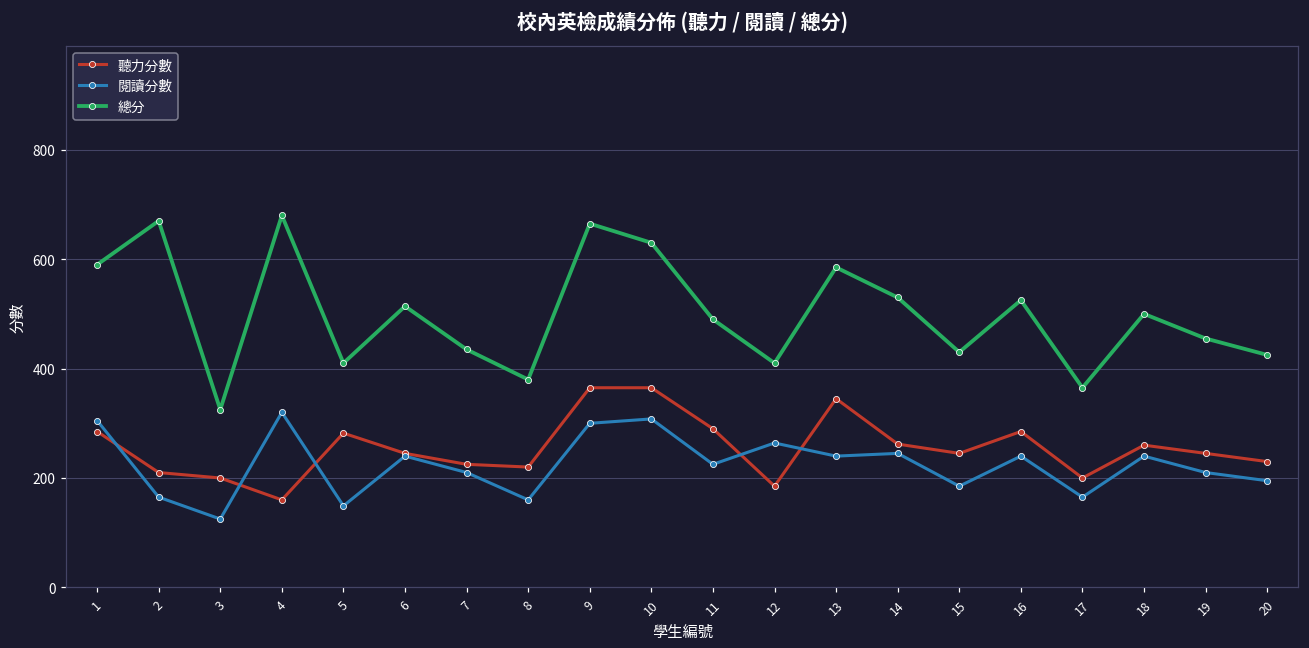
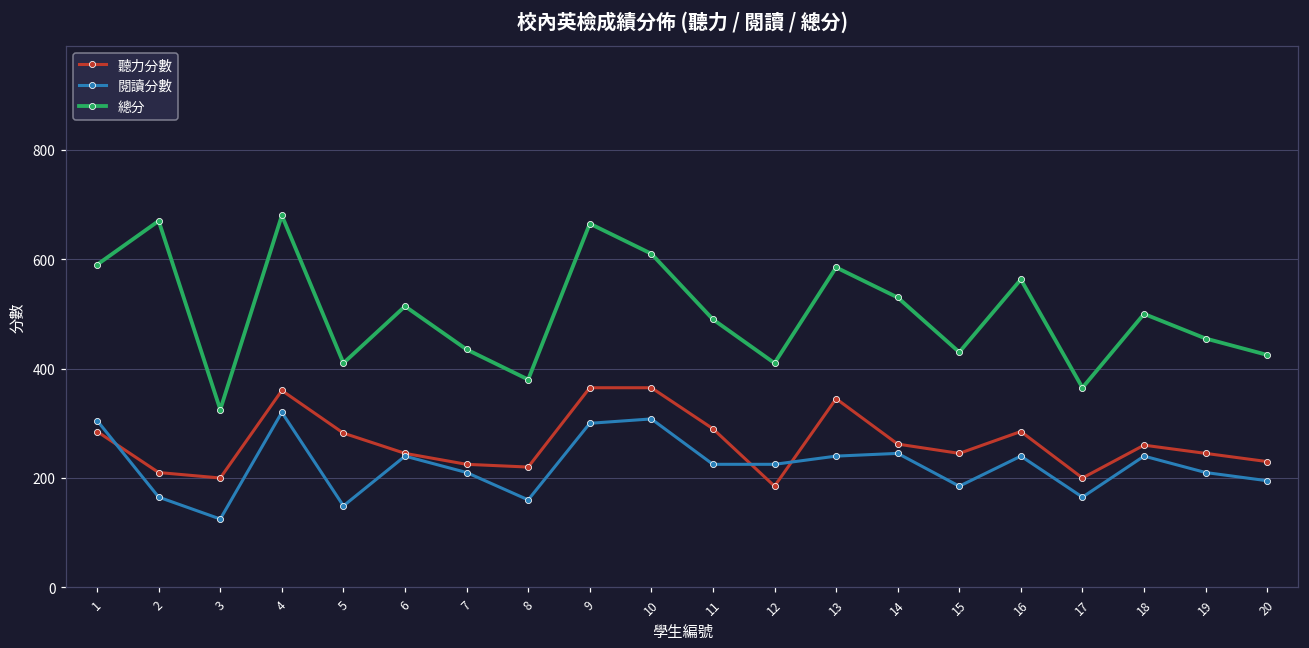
  {
    "聽力分數": {
      "1": 290,
      "2": 210,
      "3": 200,
-     "4": 160,
+     "4": 360,
      "5": 280,
      "7": 230,
      "8": 220,
      "9": 370,
      "10": 370,
      "11": 290,
      "12": 190,
      "13": 350,
      "14": 260,
      "15": 250,
      "16": 290,
      "17": 200,
      "18": 260,
      "19": 250,
      "20": 230
    },
    "閱讀分數": {
      "1": 310,
      "2": 170,
      "3": 130,
      "4": 320,
      "5": 150,
      "7": 210,
      "8": 160,
      "9": 300,
      "10": 310,
      "11": 230,
-     "12": 260,
+     "12": 230,
      "13": 240,
      "14": 250,
      "15": 190,
      "16": 240,
      "17": 170,
      "18": 240,
      "19": 210,
      "20": 200
    },
    "總分": {
      "1": 590,
      "2": 670,
      "3": 330,
      "4": 680,
      "5": 410,
      "6": 510,
      "7": 440,
      "8": 380,
      "9": 670,
-     "10": 630,
+     "10": 610,
      "11": 490,
      "12": 410,
      "13": 590,
      "14": 530,
      "15": 430,
-     "16": 530,
+     "16": 560,
      "17": 370,
      "18": 500,
      "19": 460,
      "20": 430
    }
  }
